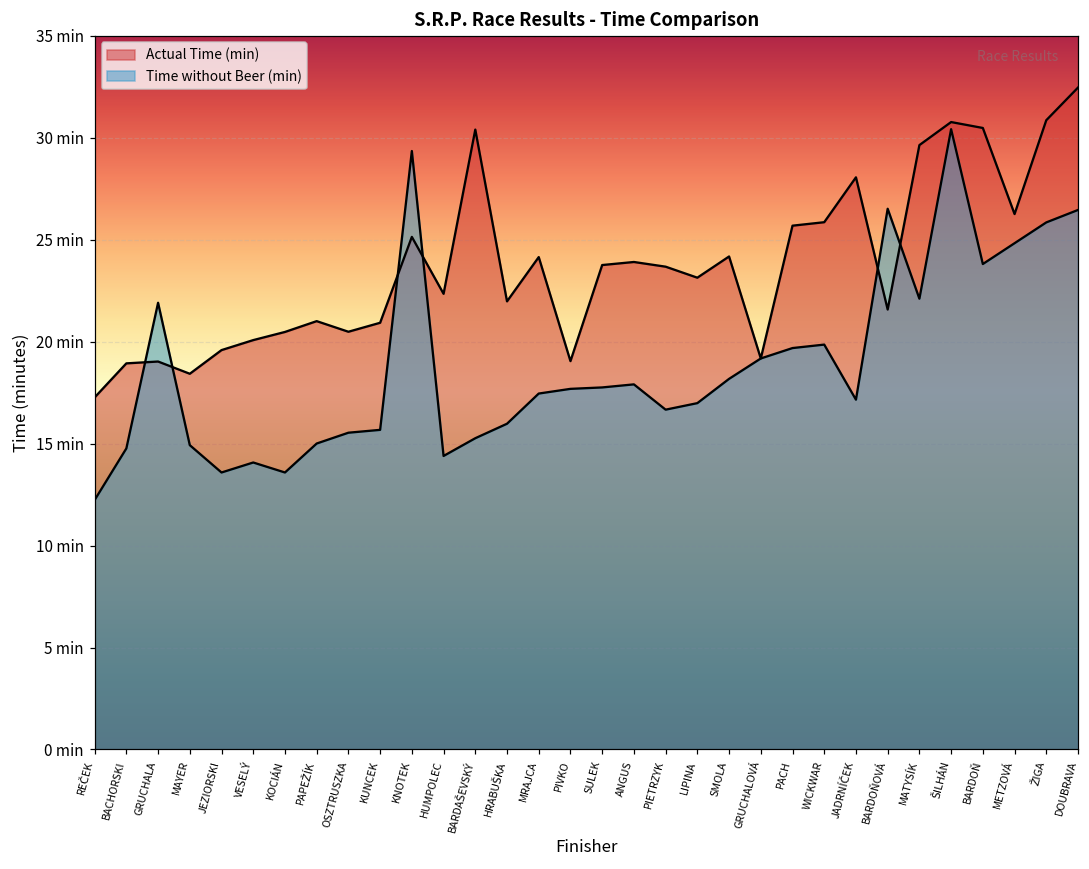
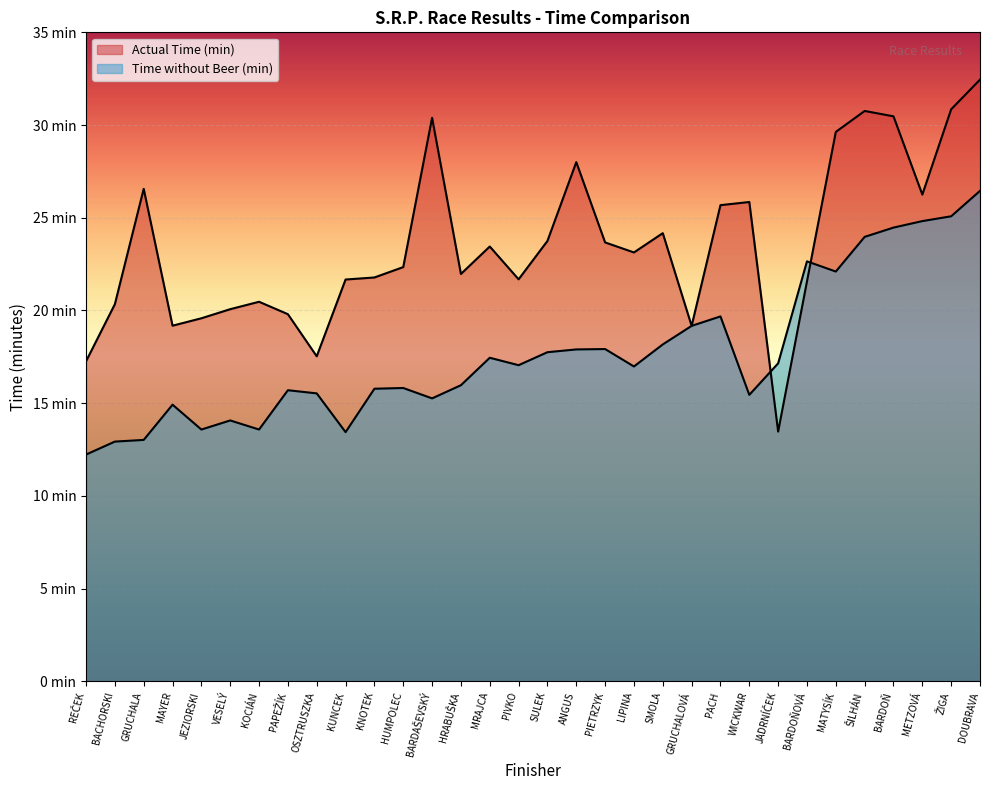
  {
    "Actual Time (min)": {
      "REČEK": "17.3 min",
-     "BACHORSKI": "18.9 min",
-     "GRUCHALA": "19.0 min",
-     "MAYER": "18.4 min",
+     "BACHORSKI": "20.3 min",
+     "GRUCHALA": "26.6 min",
+     "MAYER": "19.2 min",
      "JEZIORSKI": "19.6 min",
      "VESELÝ": "20.1 min",
      "KOCIÁN": "20.5 min",
-     "PAPEŽÍK": "21.0 min",
-     "OSZTRUSZKA": "20.5 min",
-     "KUNCEK": "20.9 min",
-     "KNOTEK": "25.1 min",
+     "PAPEŽÍK": "19.8 min",
+     "OSZTRUSZKA": "17.5 min",
+     "KUNCEK": "21.7 min",
+     "KNOTEK": "21.8 min",
      "HUMPOLEC": "22.3 min",
      "BARDAŠEVSKÝ": "30.4 min",
      "HRABUŠKA": "22.0 min",
-     "MRAJCA": "24.1 min",
-     "PIVKO": "19.0 min",
+     "MRAJCA": "23.5 min",
+     "PIVKO": "21.7 min",
      "SULEK": "23.8 min",
-     "ANGUS": "23.9 min",
+     "ANGUS": "28.0 min",
      "PIETRZYK": "23.7 min",
      "LIPINA": "23.1 min",
      "SMOLA": "24.2 min",
      "PACH": "25.7 min",
      "WICKWAR": "25.9 min",
-     "JADRNÍČEK": "28.1 min",
+     "JADRNÍČEK": "13.5 min",
      "BARDOŇOVÁ": "21.6 min",
      "MATYSÍK": "29.6 min",
      "ŠILHÁN": "30.8 min",
      "BARDOŇ": "30.5 min",
      "METZOVÁ": "26.3 min",
      "ŽIGA": "30.9 min",
      "DOUBRAVA": "32.5 min"
    },
    "Time without Beer (min)": {
      "REČEK": "12.2 min",
-     "BACHORSKI": "14.8 min",
-     "GRUCHALA": "21.9 min",
+     "BACHORSKI": "12.9 min",
+     "GRUCHALA": "13.0 min",
      "MAYER": "14.9 min",
      "JEZIORSKI": "13.6 min",
      "VESELÝ": "14.1 min",
      "KOCIÁN": "13.6 min",
-     "PAPEŽÍK": "15.0 min",
+     "PAPEŽÍK": "15.7 min",
      "OSZTRUSZKA": "15.5 min",
-     "KUNCEK": "15.7 min",
-     "KNOTEK": "29.3 min",
-     "HUMPOLEC": "14.4 min",
+     "KUNCEK": "13.4 min",
+     "KNOTEK": "15.8 min",
+     "HUMPOLEC": "15.8 min",
      "BARDAŠEVSKÝ": "15.3 min",
      "HRABUŠKA": "16.0 min",
      "MRAJCA": "17.5 min",
-     "PIVKO": "17.7 min",
+     "PIVKO": "17.1 min",
      "SULEK": "17.8 min",
      "ANGUS": "17.9 min",
-     "PIETRZYK": "16.7 min",
+     "PIETRZYK": "17.9 min",
      "LIPINA": "17.0 min",
      "SMOLA": "18.2 min",
      "PACH": "19.7 min",
-     "WICKWAR": "19.9 min",
+     "WICKWAR": "15.5 min",
      "JADRNÍČEK": "17.2 min",
-     "BARDOŇOVÁ": "26.5 min",
+     "BARDOŇOVÁ": "22.7 min",
      "MATYSÍK": "22.1 min",
-     "ŠILHÁN": "30.4 min",
-     "BARDOŇ": "23.8 min",
+     "ŠILHÁN": "24.0 min",
+     "BARDOŇ": "24.5 min",
      "METZOVÁ": "24.8 min",
-     "ŽIGA": "25.8 min",
+     "ŽIGA": "25.1 min",
      "DOUBRAVA": "26.5 min"
    }
  }
